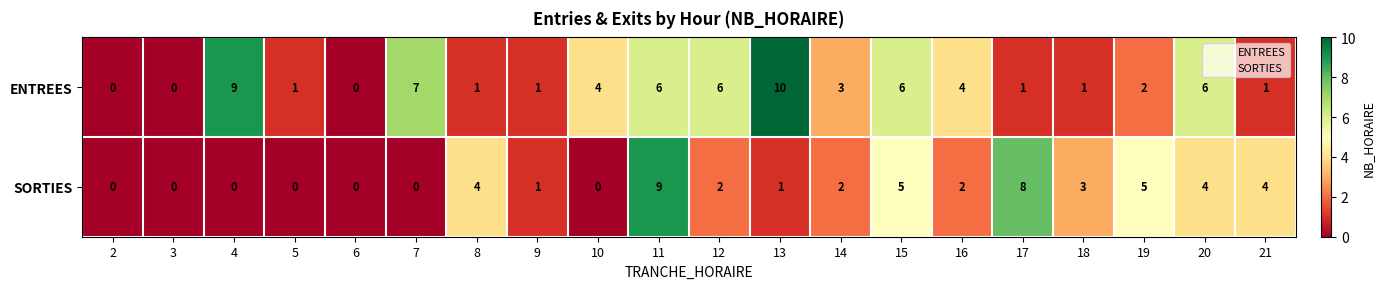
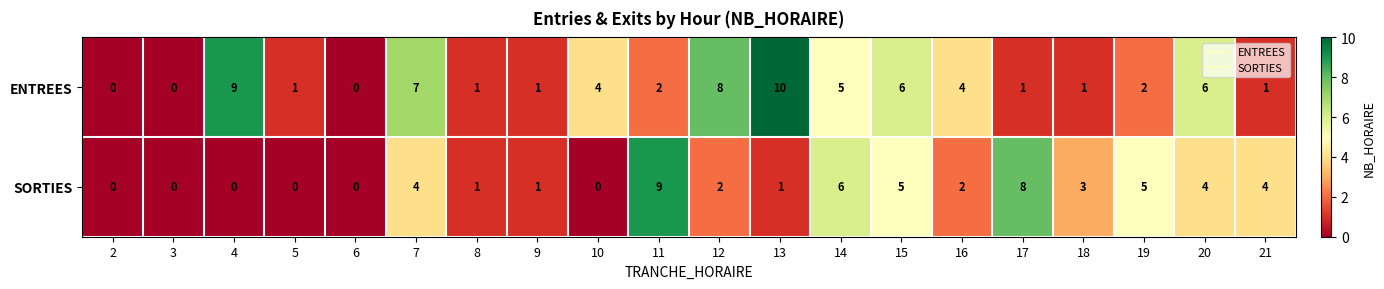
  {
    "ENTREES": {
      "2": 0,
      "3": 0,
      "4": 9,
      "5": 1,
      "6": 0,
      "7": 7,
      "8": 1,
      "9": 1,
      "10": 4,
-     "11": 6,
-     "12": 6,
+     "11": 2,
+     "12": 8,
      "13": 10,
-     "14": 3,
+     "14": 5,
      "15": 6,
      "16": 4,
      "17": 1,
      "18": 1,
      "19": 2,
      "20": 6,
      "21": 1
    },
    "SORTIES": {
      "2": 0,
      "3": 0,
      "4": 0,
      "5": 0,
      "6": 0,
-     "7": 0,
-     "8": 4,
+     "7": 4,
+     "8": 1,
      "9": 1,
      "10": 0,
      "11": 9,
      "12": 2,
      "13": 1,
-     "14": 2,
+     "14": 6,
      "15": 5,
      "16": 2,
      "17": 8,
      "18": 3,
      "19": 5,
      "20": 4,
      "21": 4
    }
  }
